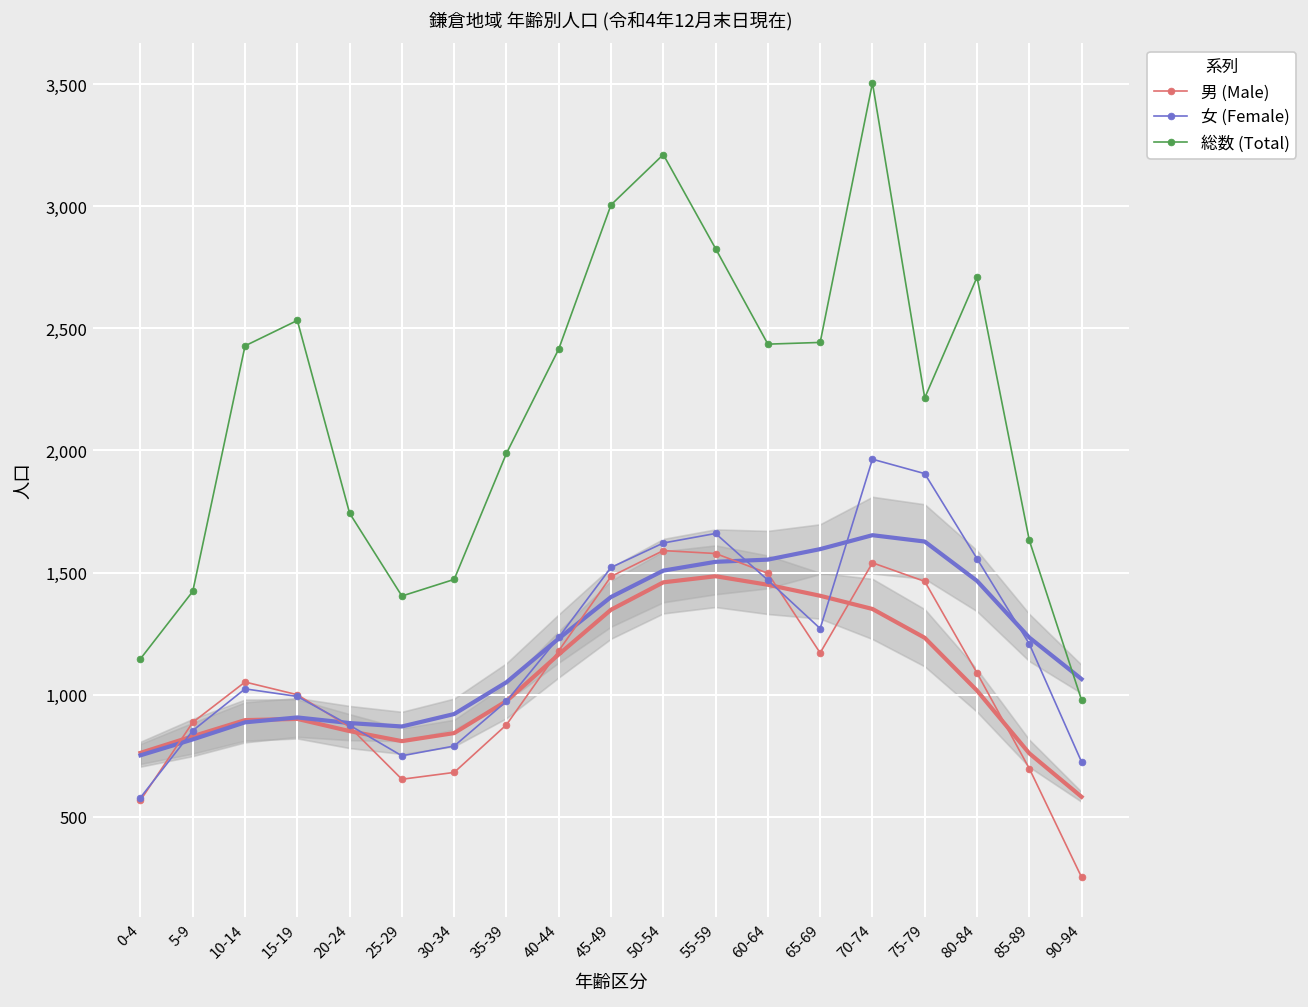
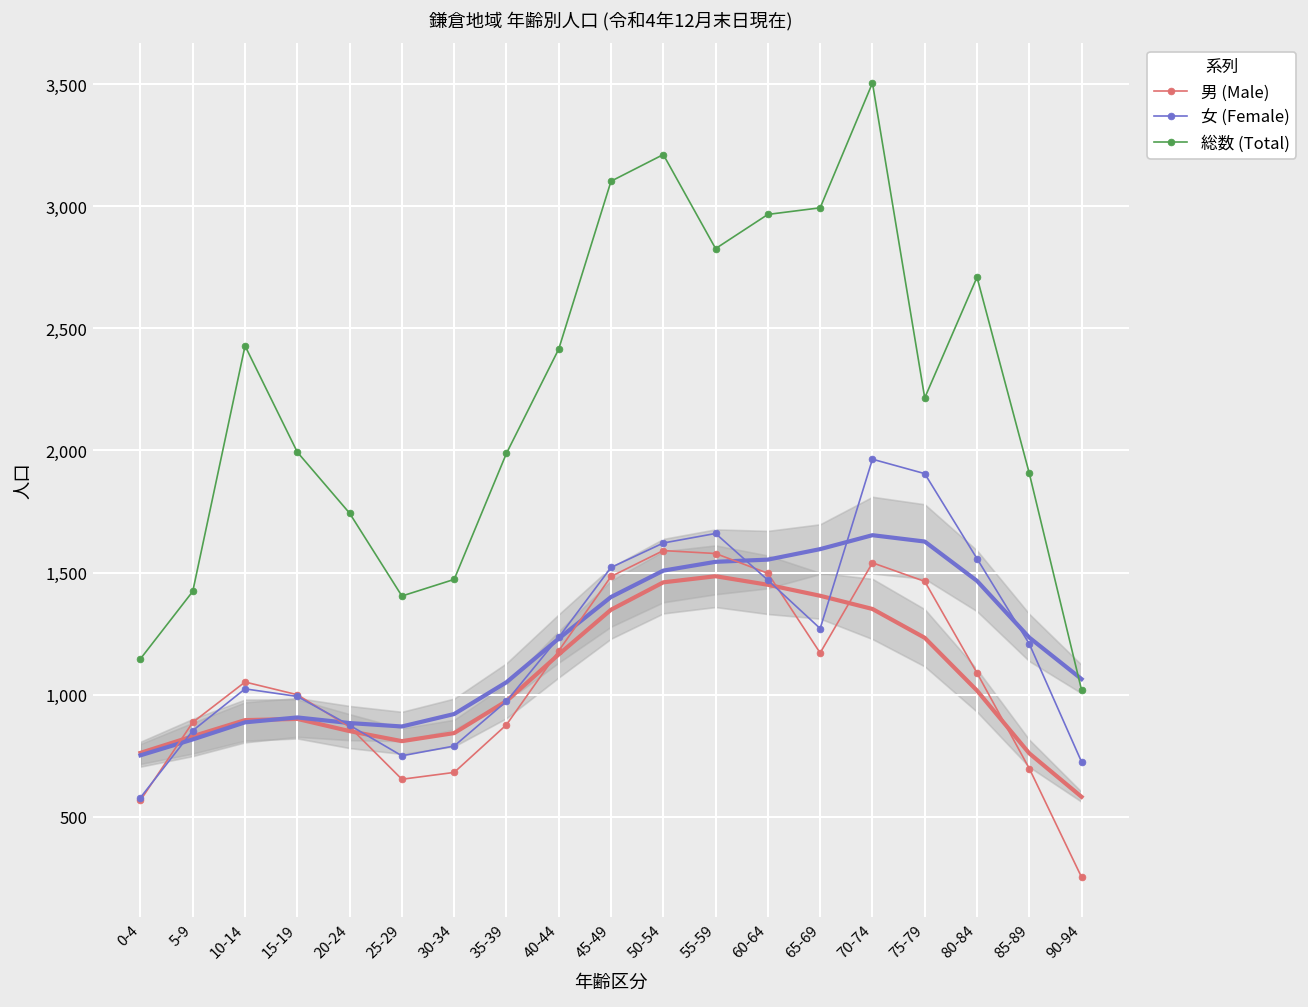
  {
    "総数 (Total)": {
      "0-4": "1,150",
      "5-9": "1,420",
      "10-14": "2,430",
-     "15-19": "2,530",
+     "15-19": "1,990",
      "20-24": "1,740",
      "25-29": "1,400",
      "30-34": "1,470",
      "35-39": "1,990",
      "40-44": "2,420",
-     "45-49": "3,010",
+     "45-49": "3,100",
      "50-54": "3,210",
      "55-59": "2,830",
-     "60-64": "2,440",
-     "65-69": "2,440",
+     "60-64": "2,970",
+     "65-69": "2,990",
      "70-74": "3,500",
      "75-79": "2,220",
      "80-84": "2,710",
-     "85-89": "1,630",
-     "90-94": "980"
+     "85-89": "1,910",
+     "90-94": "1,020"
    }
  }
